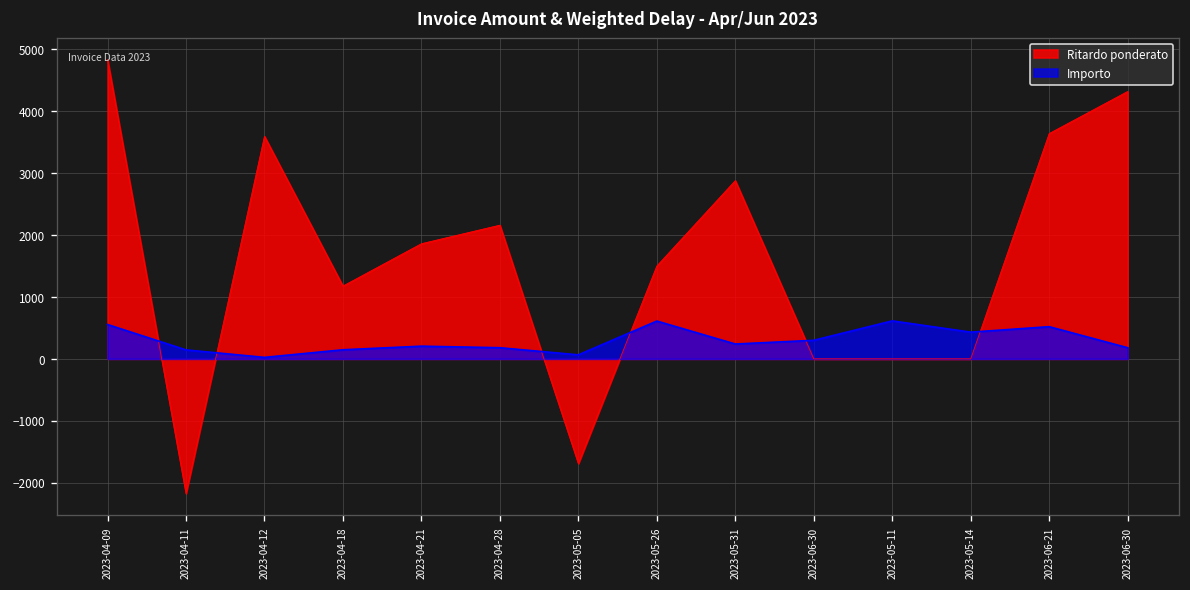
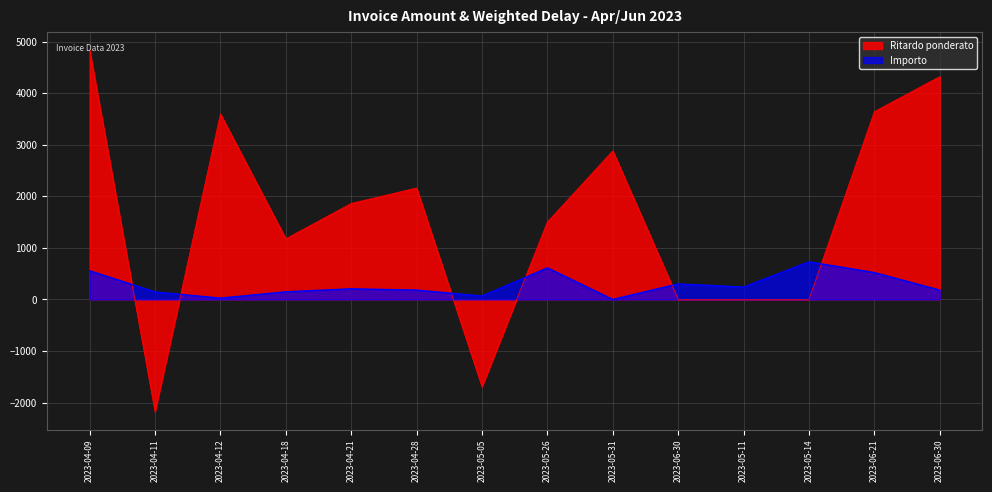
  {
    "Importo": {
      "2023-04-09": 600,
      "2023-04-11": 100,
      "2023-04-12": 0,
      "2023-04-18": 100,
      "2023-04-21": 200,
      "2023-04-28": 200,
      "2023-05-05": 100,
      "2023-05-26": 600,
-     "2023-05-31": 200,
-     "2023-05-11": 600,
-     "2023-05-14": 400,
+     "2023-05-31": 0,
+     "2023-05-11": 200,
+     "2023-05-14": 700,
      "2023-06-21": 500
    }
  }
